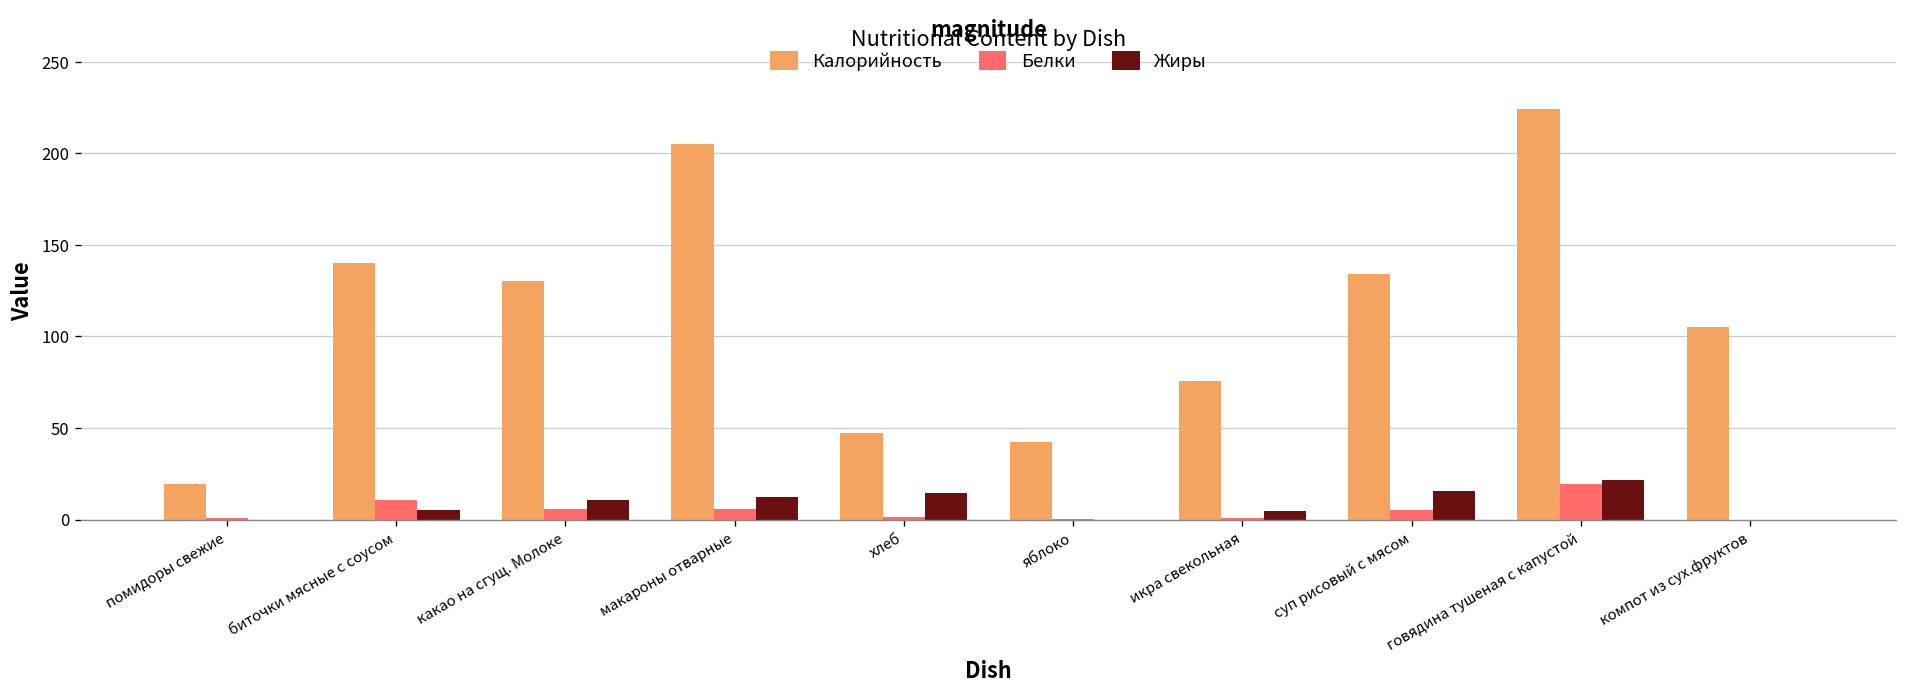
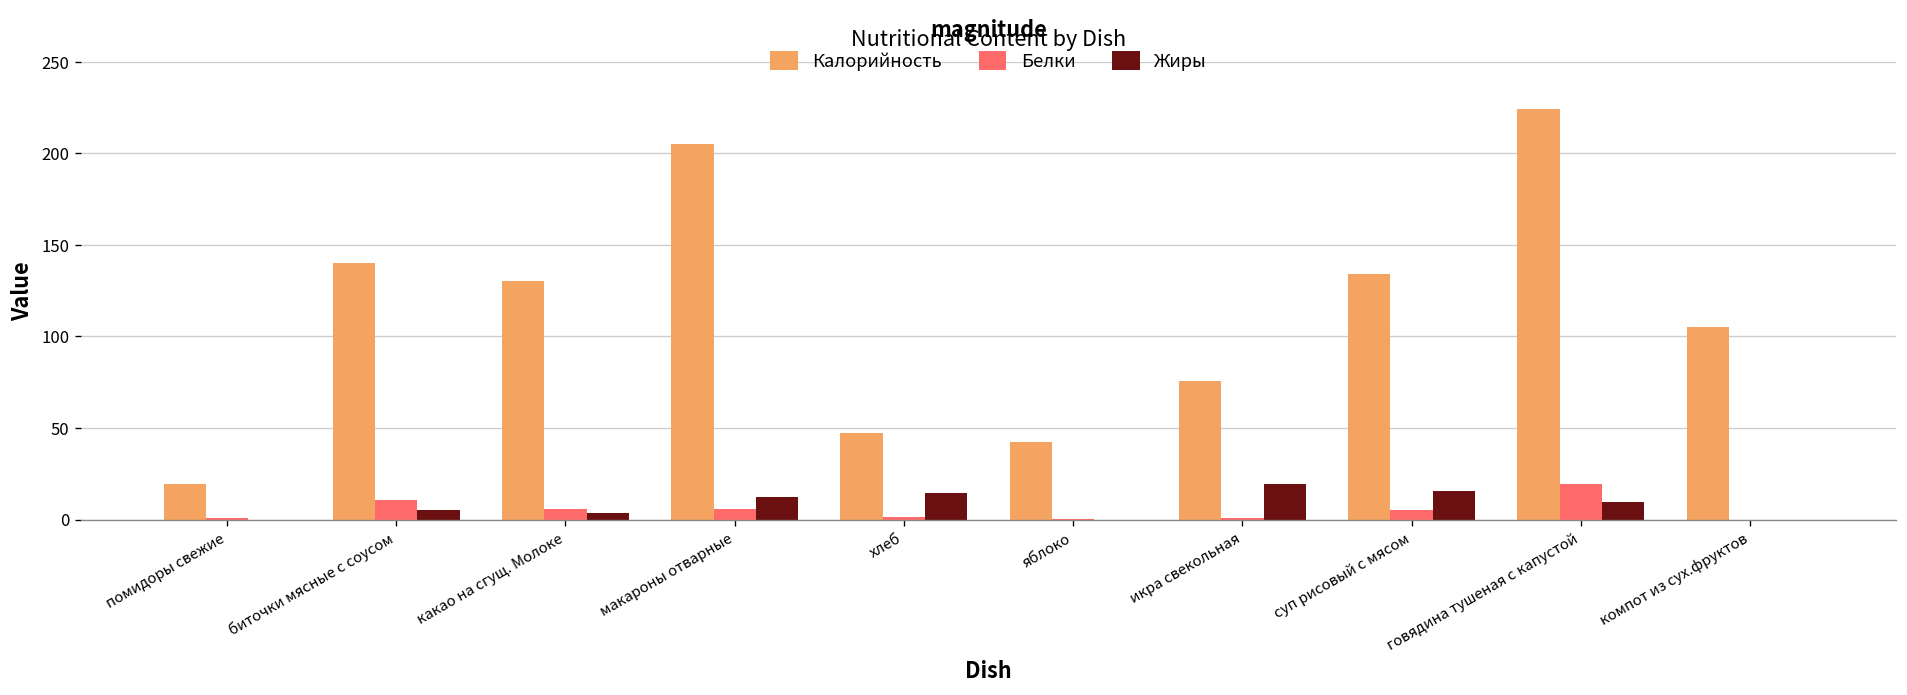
  {
    "Жиры": {
      "помидоры свежие": 0,
      "биточки мясные с соусом": 5,
-     "какао на сгущ. Молоке": 11,
+     "какао на сгущ. Молоке": 4,
      "макароны отварные": 12,
      "хлеб": 15,
      "яблоко": 0,
-     "икра свекольная": 5,
+     "икра свекольная": 20,
      "суп рисовый с мясом": 16,
-     "говядина тушеная с капустой": 22,
+     "говядина тушеная с капустой": 10,
      "компот из сух.фруктов": 0
    }
  }
